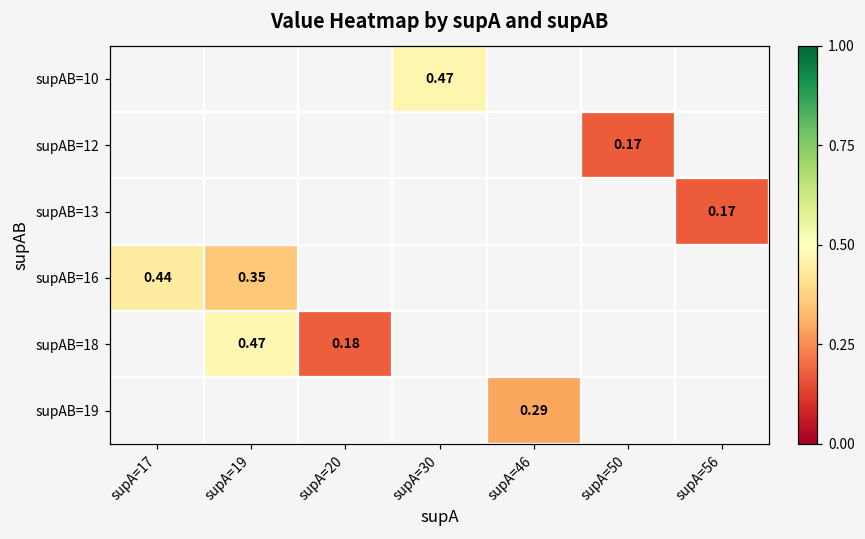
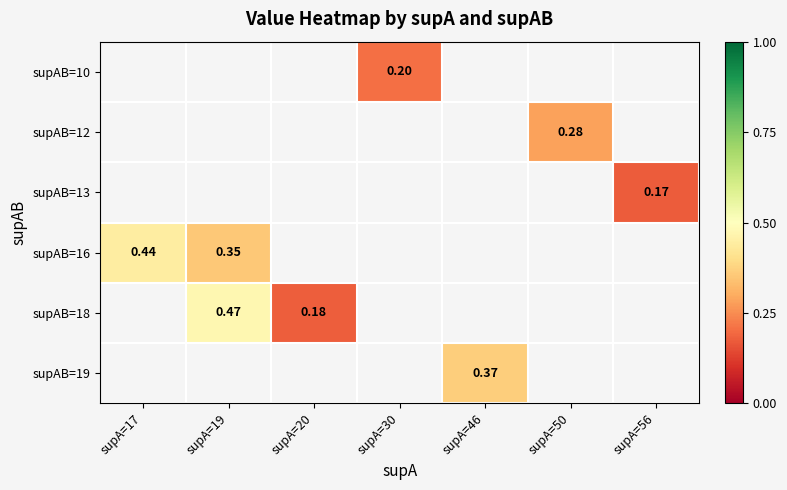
  {
    "supAB=10": {
-     "supA=30": 0.47
+     "supA=30": 0.20
    },
    "supAB=12": {
-     "supA=50": 0.17
+     "supA=50": 0.28
    },
    "supAB=13": {
      "supA=56": 0.17
    },
    "supAB=16": {
      "supA=17": 0.44,
      "supA=19": 0.35
    },
    "supAB=18": {
      "supA=19": 0.47,
      "supA=20": 0.18
    },
    "supAB=19": {
-     "supA=46": 0.29
+     "supA=46": 0.37
    }
  }
